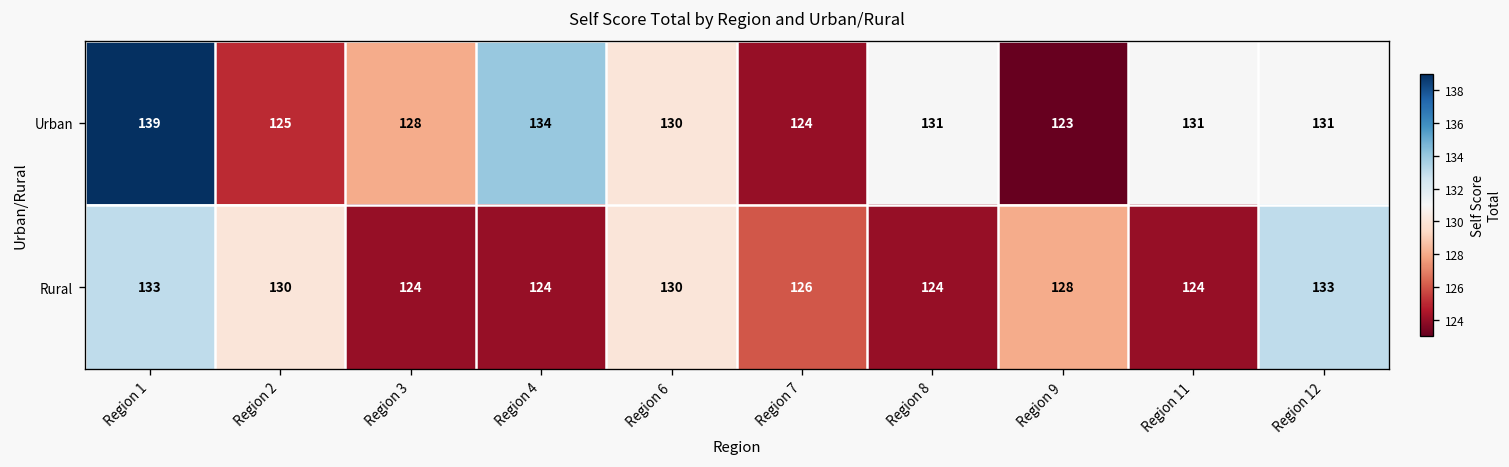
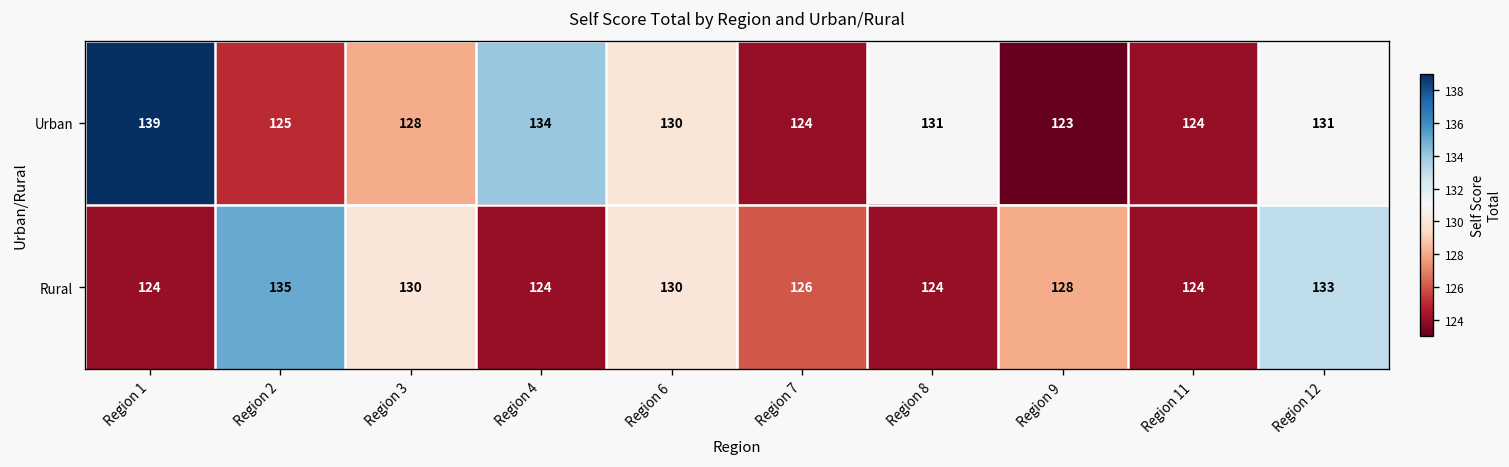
  {
    "Urban": {
      "Region 1": 139,
      "Region 2": 125,
      "Region 3": 128,
      "Region 4": 134,
      "Region 6": 130,
      "Region 7": 124,
      "Region 8": 131,
      "Region 9": 123,
-     "Region 11": 131,
+     "Region 11": 124,
      "Region 12": 131
    },
    "Rural": {
-     "Region 1": 133,
-     "Region 2": 130,
-     "Region 3": 124,
+     "Region 1": 124,
+     "Region 2": 135,
+     "Region 3": 130,
      "Region 4": 124,
      "Region 6": 130,
      "Region 7": 126,
      "Region 8": 124,
      "Region 9": 128,
      "Region 11": 124,
      "Region 12": 133
    }
  }
